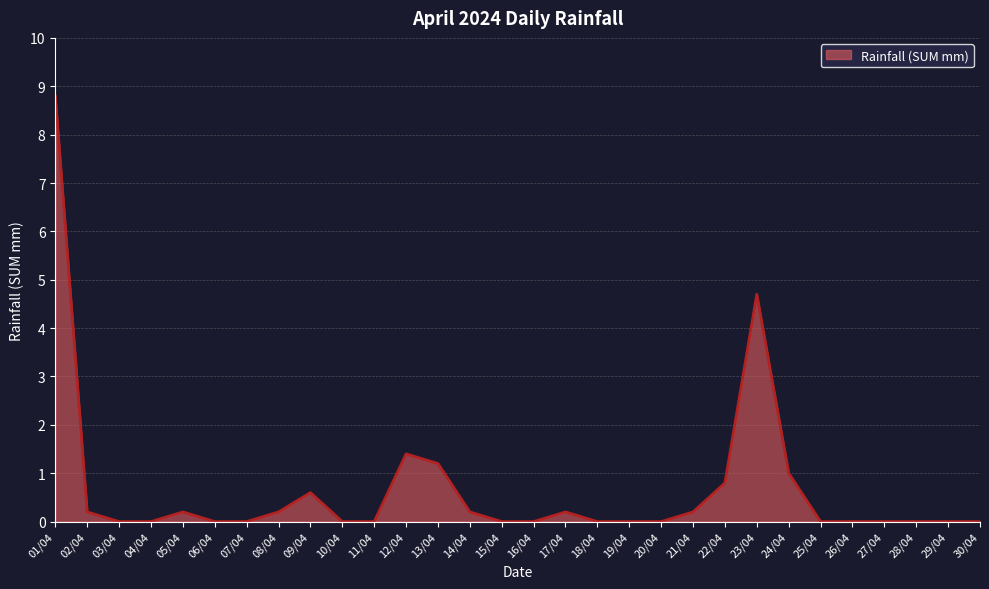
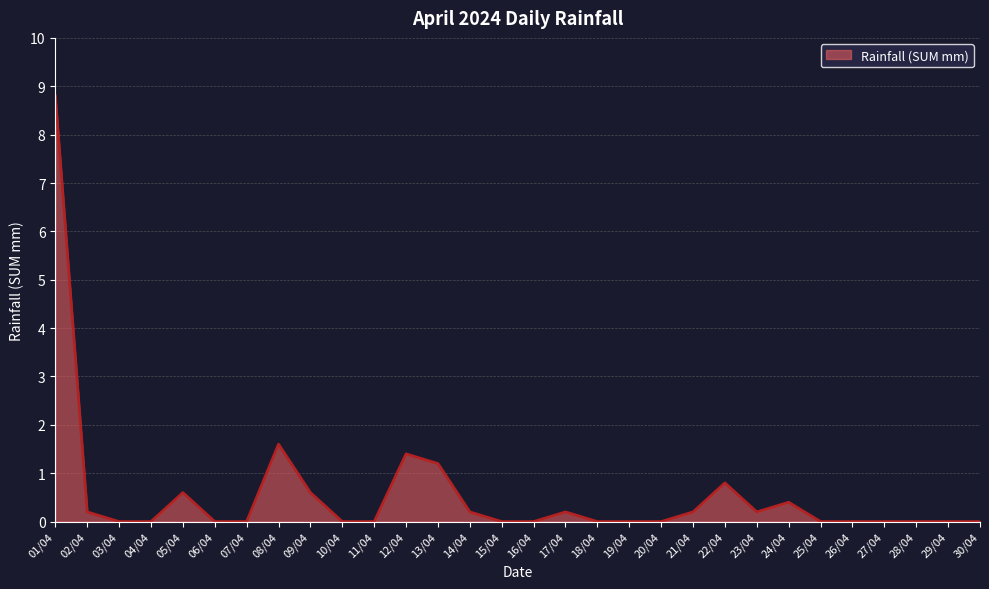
  {
    "01/04": 8.8,
    "02/04": 0.2,
    "03/04": 0.0,
    "04/04": 0.0,
-   "05/04": 0.2,
+   "05/04": 0.6,
    "06/04": 0.0,
    "07/04": 0.0,
-   "08/04": 0.2,
+   "08/04": 1.6,
    "09/04": 0.6,
    "10/04": 0.0,
    "11/04": 0.0,
    "12/04": 1.4,
    "13/04": 1.2,
    "14/04": 0.2,
    "15/04": 0.0,
    "16/04": 0.0,
    "17/04": 0.2,
    "18/04": 0.0,
    "19/04": 0.0,
    "20/04": 0.0,
    "21/04": 0.2,
    "22/04": 0.8,
-   "23/04": 4.7,
-   "24/04": 1.0,
+   "23/04": 0.2,
+   "24/04": 0.4,
    "25/04": 0.0,
    "26/04": 0.0,
    "27/04": 0.0,
    "28/04": 0.0,
    "29/04": 0.0,
    "30/04": 0.0
  }
